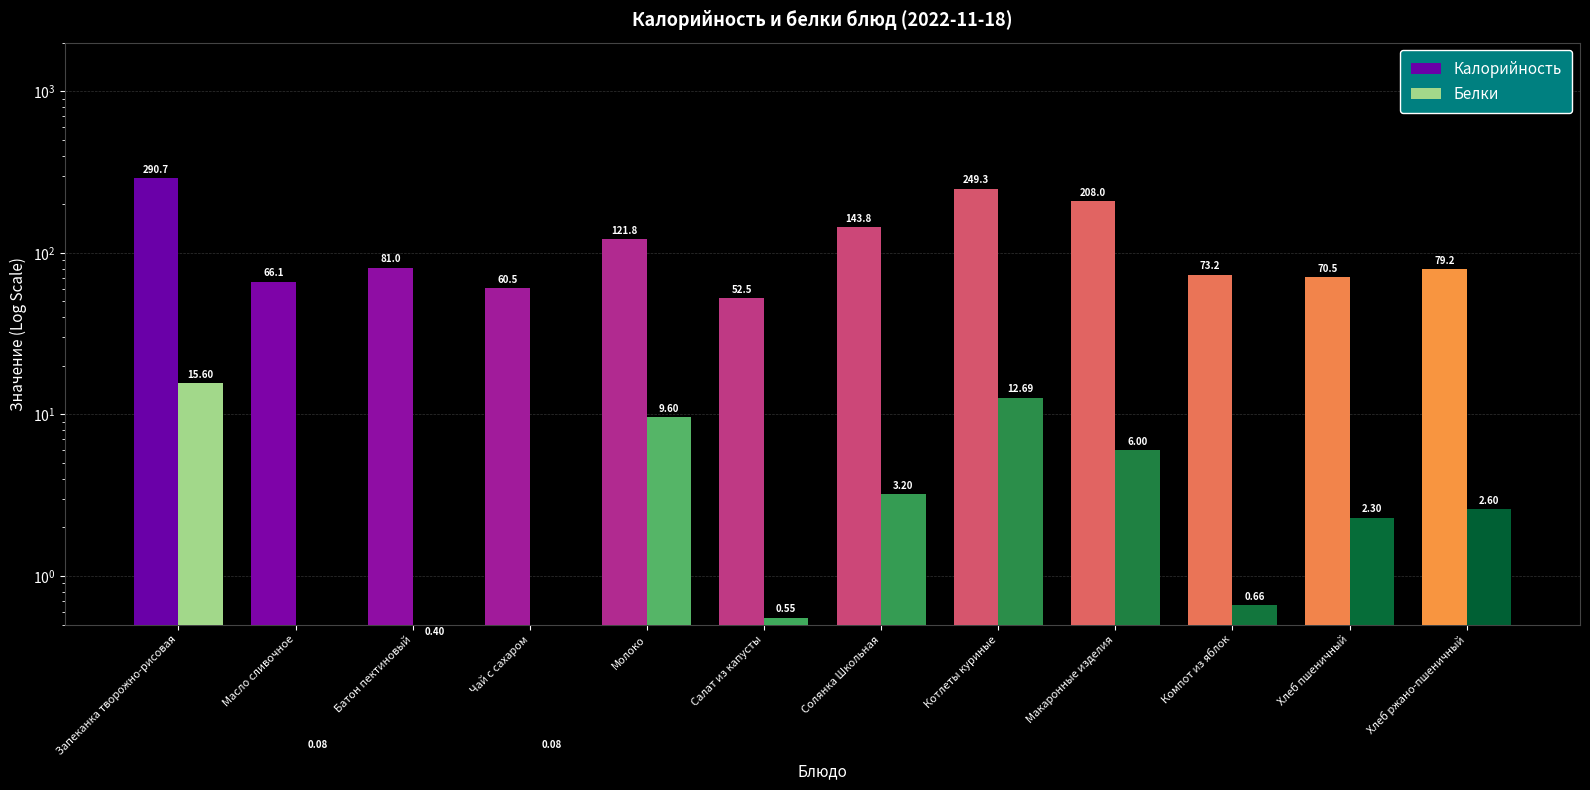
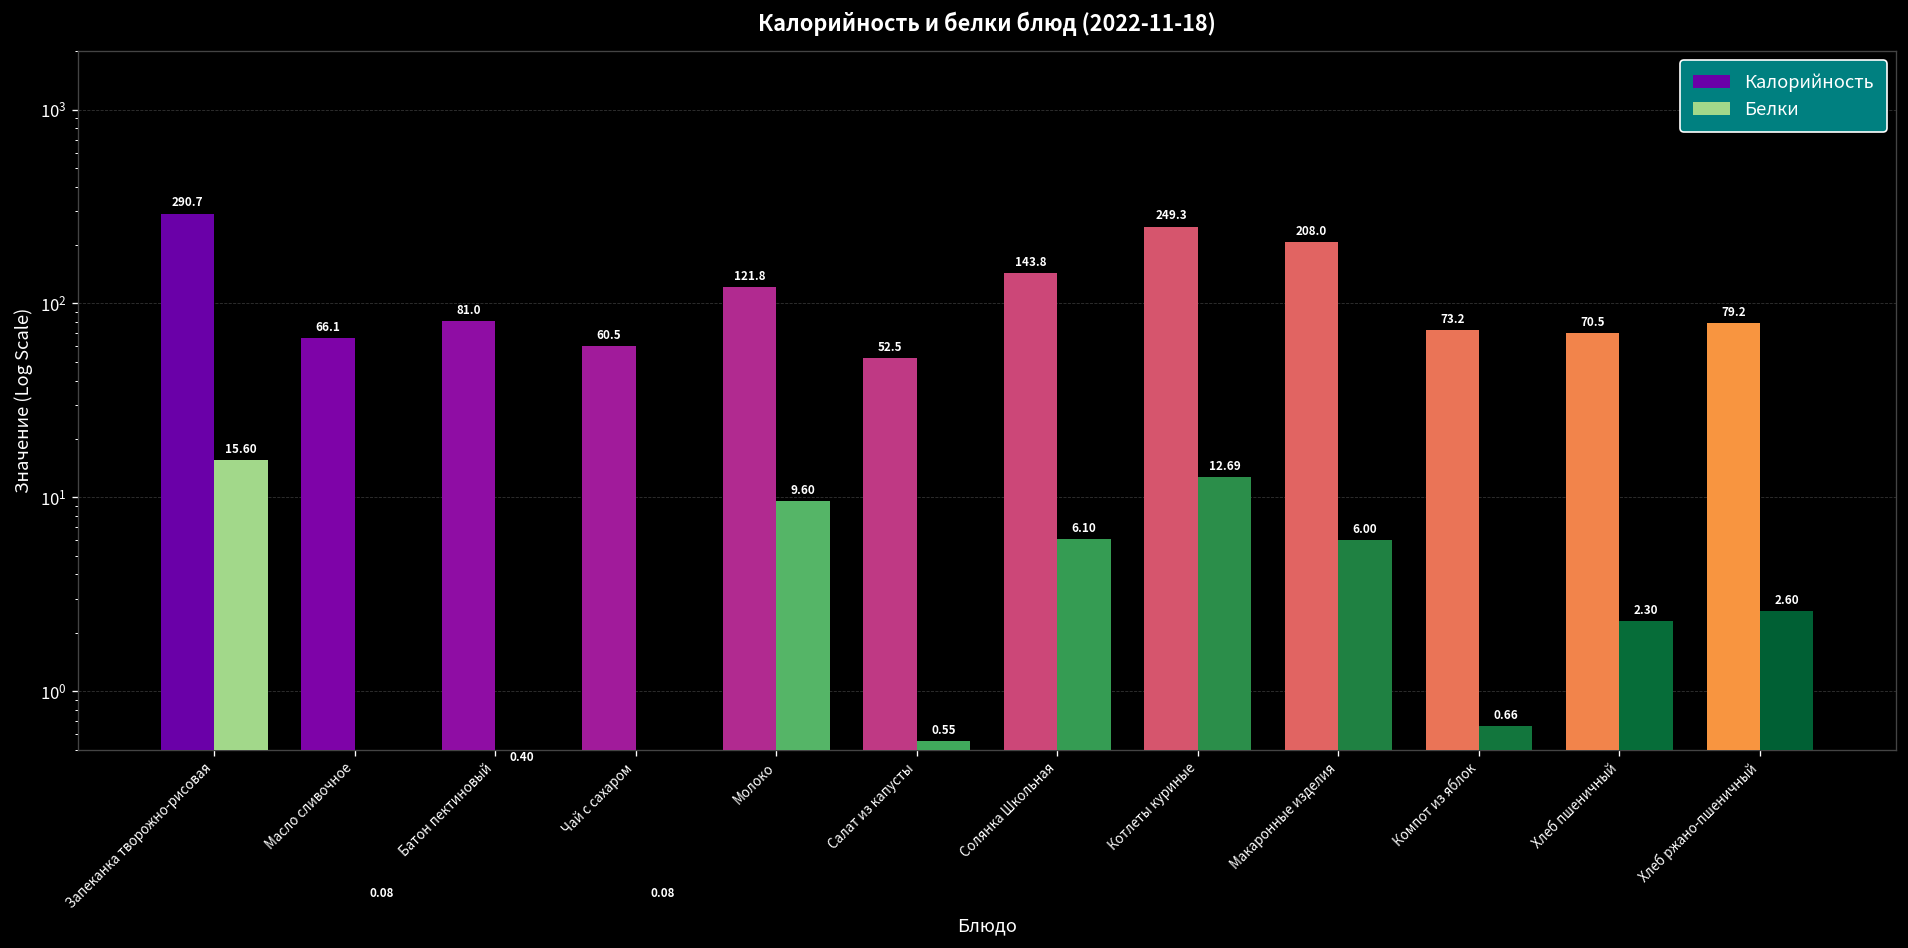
  {
    "Калорийность": {
      "Запеканка творожно-рисовая": 290.7,
      "Масло сливочное": 66.1,
      "Батон пектиновый": 81.0,
      "Чай с сахаром": 60.5,
      "Молоко": 121.8,
      "Салат из капусты": 52.5,
      "Солянка Школьная": 143.8,
      "Котлеты куриные": 249.3,
      "Макаронные изделия": 208.0,
      "Компот из яблок": 73.2,
      "Хлеб пшеничный": 70.5,
      "Хлеб ржано-пшеничный": 79.2
    },
    "Белки": {
      "Запеканка творожно-рисовая": 15.60,
      "Молоко": 9.60,
      "Салат из капусты": 0.55,
-     "Солянка Школьная": 3.20,
+     "Солянка Школьная": 6.10,
      "Котлеты куриные": 12.69,
      "Макаронные изделия": 6.00,
      "Компот из яблок": 0.66,
      "Хлеб пшеничный": 2.30,
      "Хлеб ржано-пшеничный": 2.60
    }
  }
